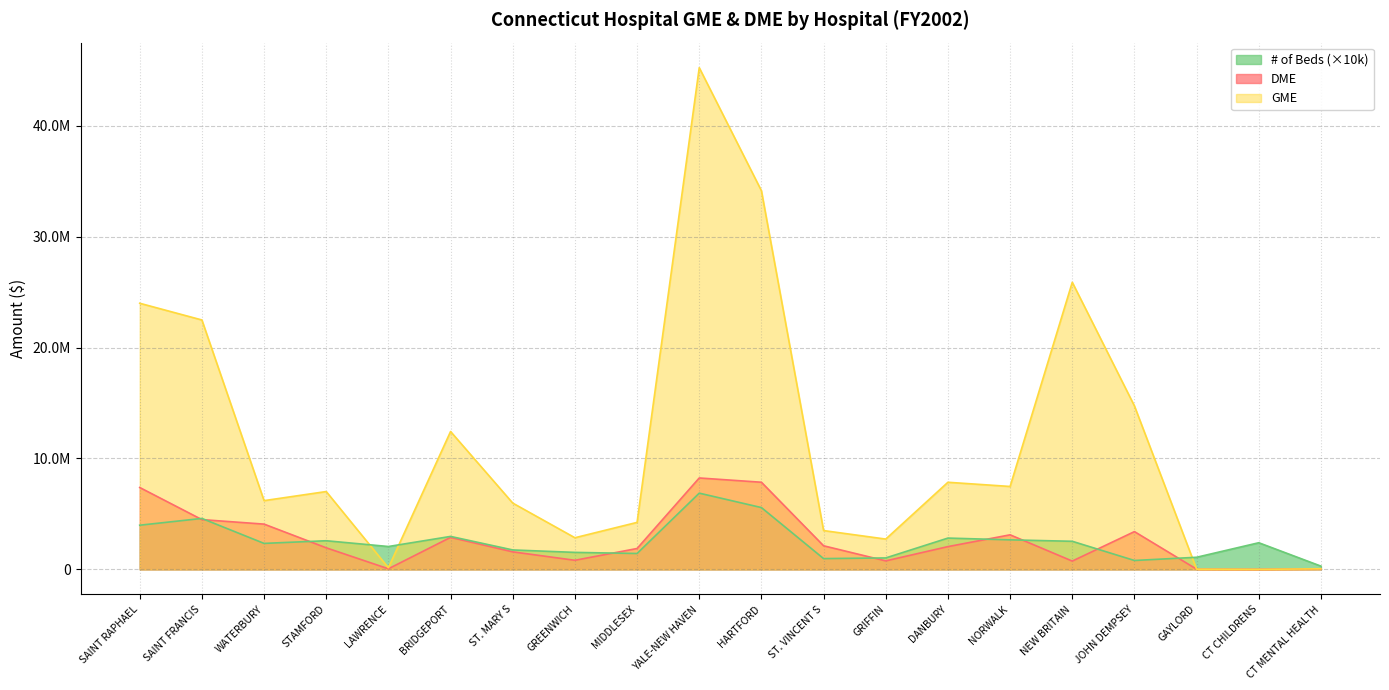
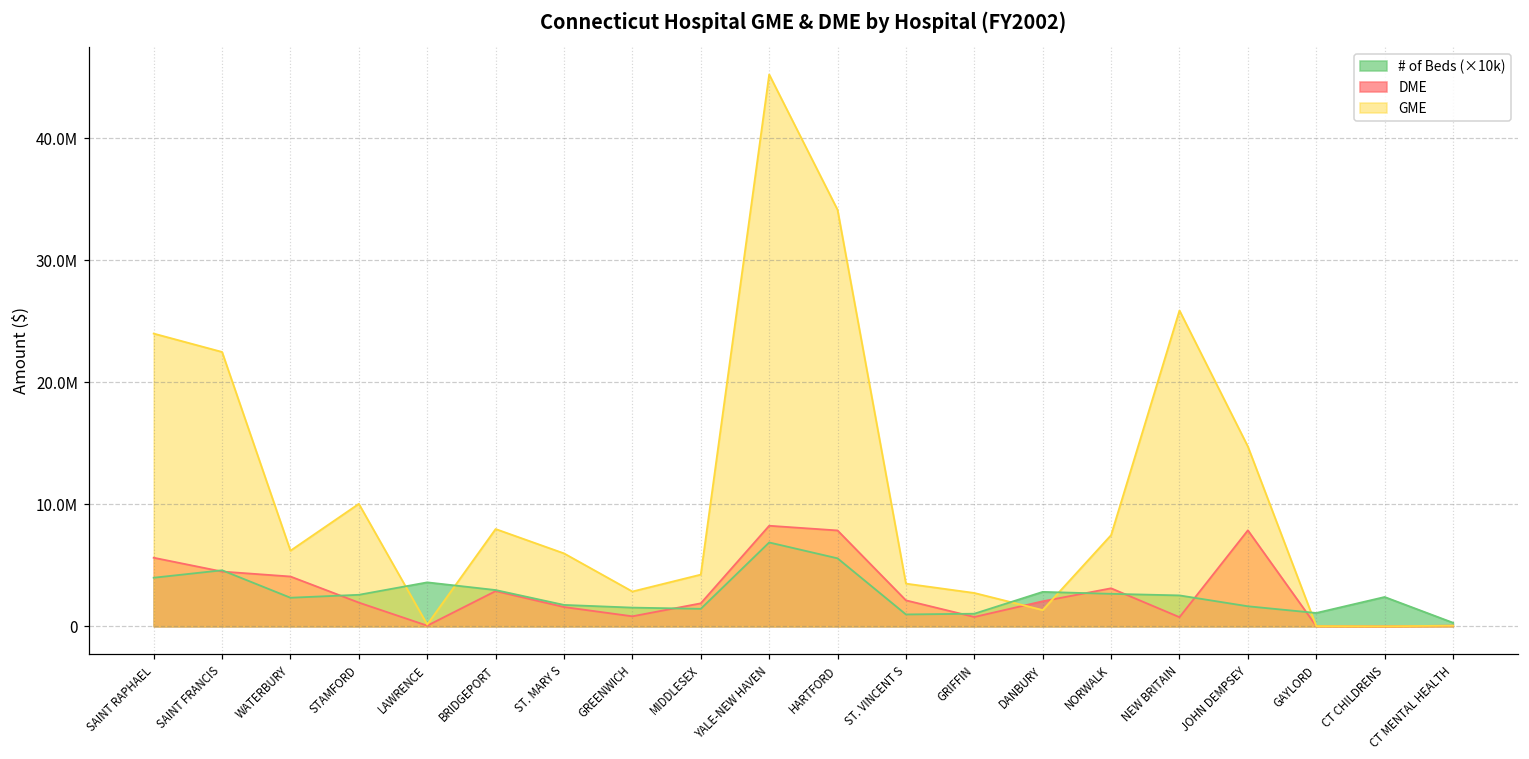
  {
    "# of Beds (×10k)": {
      "SAINT RAPHAEL": 4000000,
      "WATERBURY": 2300000,
      "STAMFORD": 2600000,
-     "LAWRENCE": 2100000,
+     "LAWRENCE": 3600000,
      "GREENWICH": 1500000,
      "MIDDLESEX": 1400000,
      "YALE-NEW HAVEN": 6900000,
      "HARTFORD": 5600000,
      "ST. VINCENT S": 1000000,
      "GRIFFIN": 1000000,
      "DANBURY": 2800000,
      "NORWALK": 2700000,
      "NEW BRITAIN": 2500000,
-     "JOHN DEMPSEY": 800000,
+     "JOHN DEMPSEY": 1600000,
      "GAYLORD": 1100000,
      "CT CHILDRENS": 2400000,
      "CT MENTAL HEALTH": 300000
    },
    "DME": {
-     "SAINT RAPHAEL": 7400000,
+     "SAINT RAPHAEL": 5600000,
      "WATERBURY": 4100000,
      "STAMFORD": 1900000,
      "GREENWICH": 800000,
      "MIDDLESEX": 1900000,
      "YALE-NEW HAVEN": 8200000,
      "HARTFORD": 7900000,
      "ST. VINCENT S": 2100000,
      "GRIFFIN": 800000,
      "DANBURY": 2100000,
      "NORWALK": 3100000,
      "NEW BRITAIN": 700000,
-     "JOHN DEMPSEY": 3400000
+     "JOHN DEMPSEY": 7900000
    },
    "GME": {
      "SAINT RAPHAEL": 24000000,
      "SAINT FRANCIS": 22500000,
      "WATERBURY": 6200000,
-     "STAMFORD": 7000000,
-     "BRIDGEPORT": 12400000,
+     "STAMFORD": 10000000,
+     "BRIDGEPORT": 8000000,
      "ST. MARY S": 6000000,
      "GREENWICH": 2900000,
      "MIDDLESEX": 4200000,
      "YALE-NEW HAVEN": 45200000,
      "HARTFORD": 34100000,
      "ST. VINCENT S": 3500000,
      "GRIFFIN": 2700000,
-     "DANBURY": 7900000,
+     "DANBURY": 1300000,
      "NORWALK": 7500000,
      "NEW BRITAIN": 25900000,
      "JOHN DEMPSEY": 14700000
    }
  }
